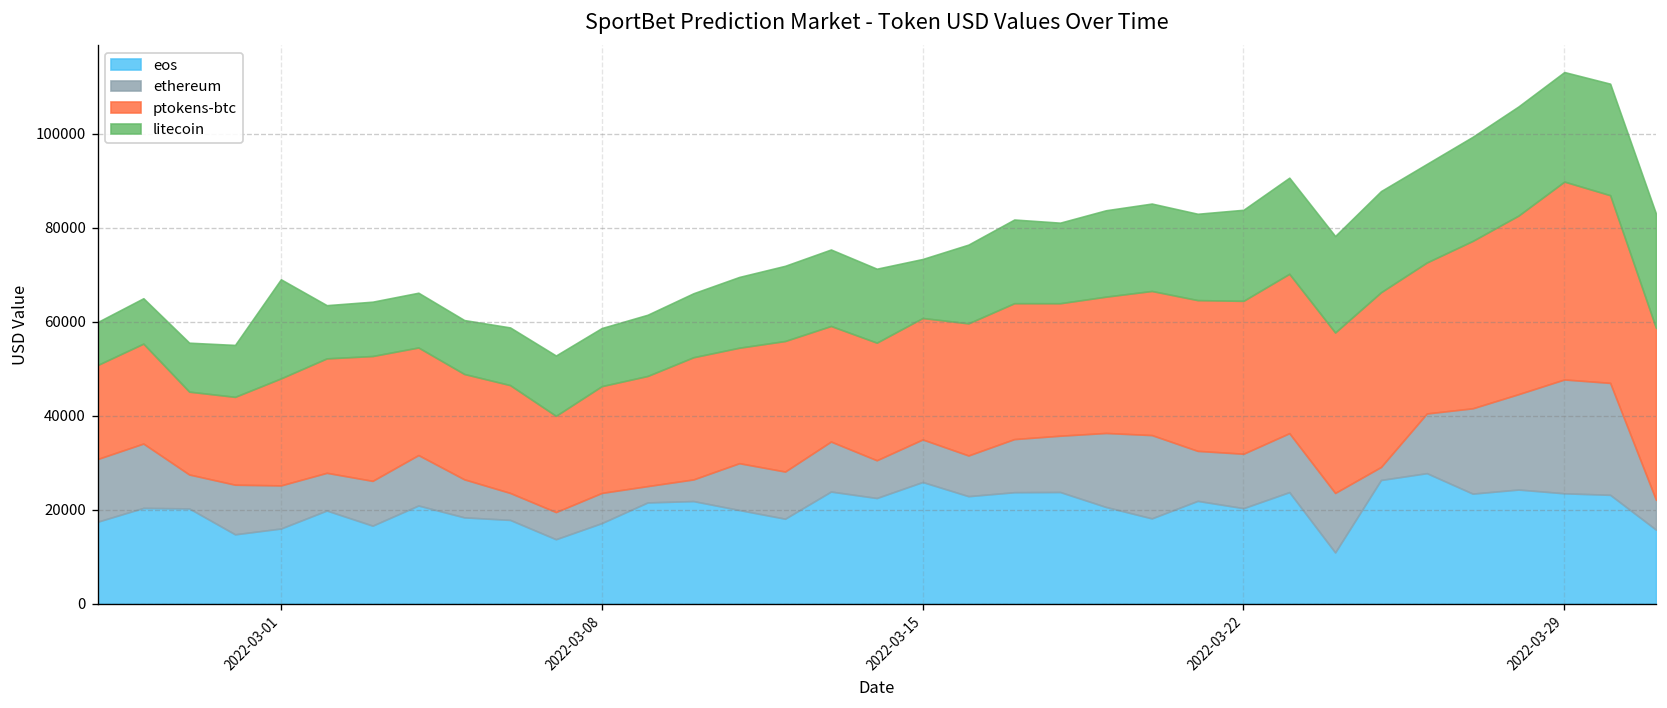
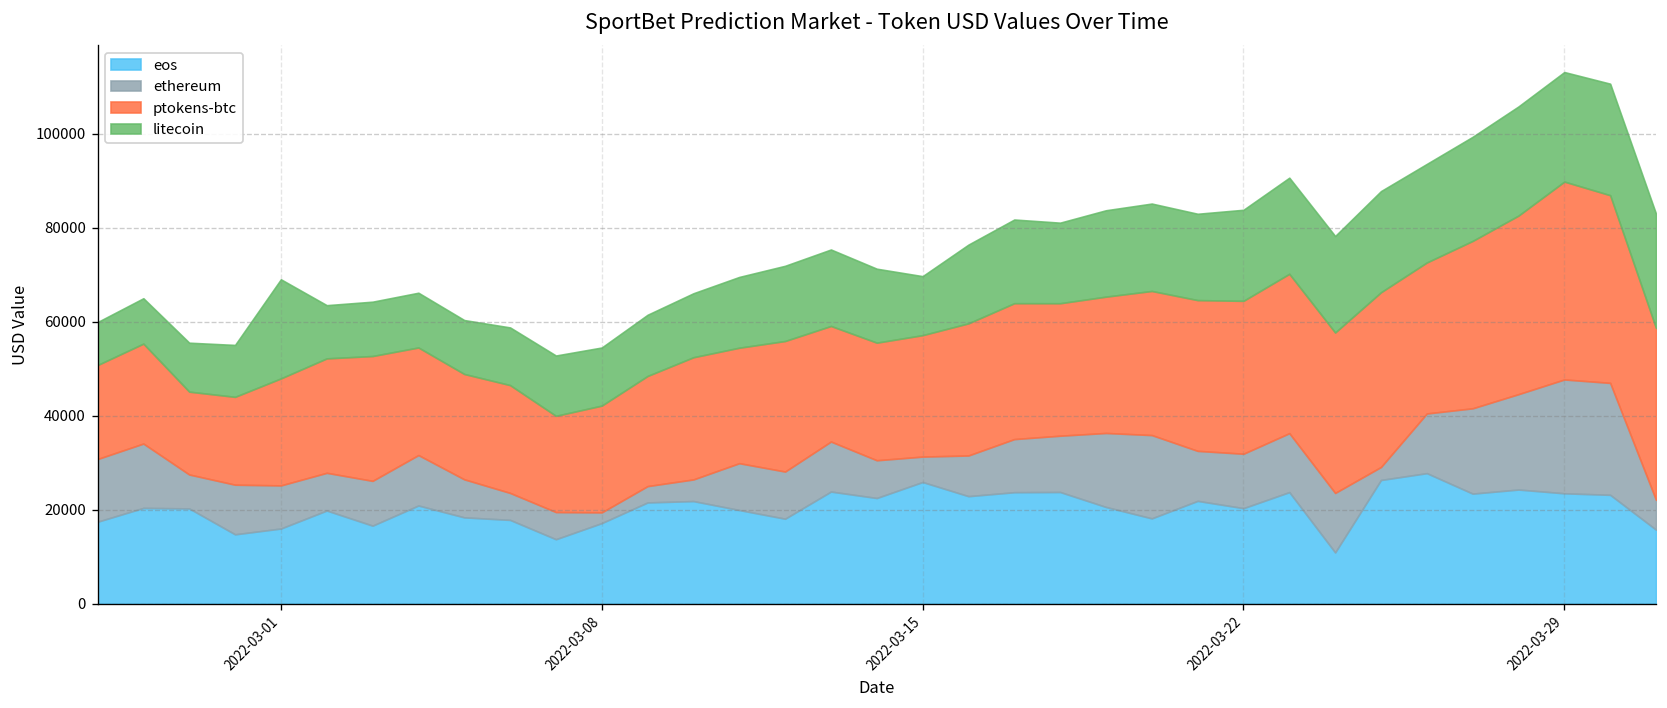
  {
    "eos": {
      "2022-03-01": 16000,
      "2022-03-08": 17000,
      "2022-03-15": 26000,
      "2022-03-22": 20000,
      "2022-03-29": 23000
    },
    "ethereum": {
      "2022-03-01": 9000,
-     "2022-03-08": 6000,
-     "2022-03-15": 9000,
+     "2022-03-08": 2000,
+     "2022-03-15": 5000,
      "2022-03-22": 12000,
      "2022-03-29": 24000
    },
    "ptokens-btc": {
      "2022-03-01": 23000,
      "2022-03-08": 23000,
      "2022-03-15": 26000,
      "2022-03-22": 33000,
      "2022-03-29": 42000
    },
    "litecoin": {
      "2022-03-01": 21000,
      "2022-03-08": 12000,
      "2022-03-15": 13000,
      "2022-03-22": 19000,
      "2022-03-29": 23000
    }
  }
